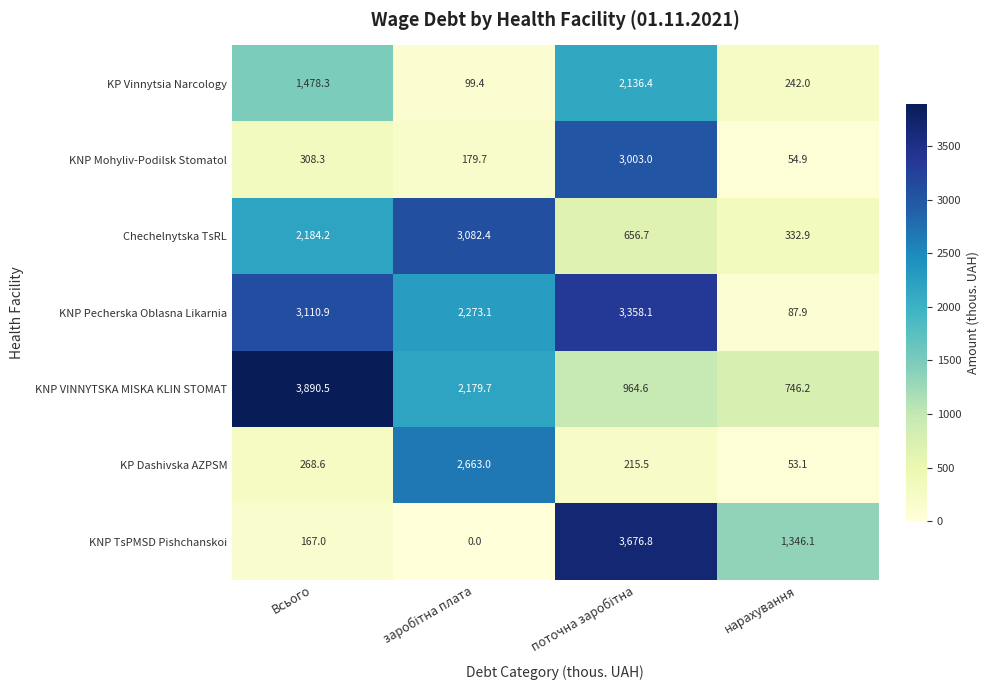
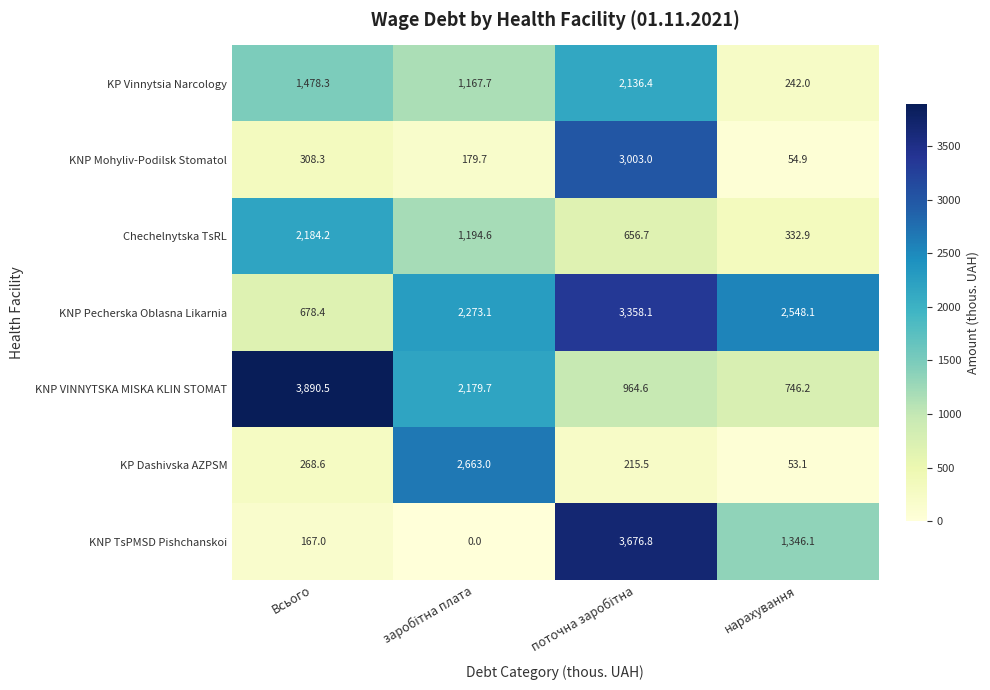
  {
    "KP Vinnytsia Narcology": {
      "Всього": "1,478.3",
-     "заробітна плата": "99.4",
+     "заробітна плата": "1,167.7",
      "поточна заробітна": "2,136.4",
      "нарахування": "242.0"
    },
    "KNP Mohyliv-Podilsk Stomatol": {
      "Всього": "308.3",
      "заробітна плата": "179.7",
      "поточна заробітна": "3,003.0",
      "нарахування": "54.9"
    },
    "Chechelnytska TsRL": {
      "Всього": "2,184.2",
-     "заробітна плата": "3,082.4",
+     "заробітна плата": "1,194.6",
      "поточна заробітна": "656.7",
      "нарахування": "332.9"
    },
    "KNP Pecherska Oblasna Likarnia": {
-     "Всього": "3,110.9",
+     "Всього": "678.4",
      "заробітна плата": "2,273.1",
      "поточна заробітна": "3,358.1",
-     "нарахування": "87.9"
+     "нарахування": "2,548.1"
    },
    "KNP VINNYTSKA MISKA KLIN STOMAT": {
      "Всього": "3,890.5",
      "заробітна плата": "2,179.7",
      "поточна заробітна": "964.6",
      "нарахування": "746.2"
    },
    "KP Dashivska AZPSM": {
      "Всього": "268.6",
      "заробітна плата": "2,663.0",
      "поточна заробітна": "215.5",
      "нарахування": "53.1"
    },
    "KNP TsPMSD Pishchanskoi": {
      "Всього": "167.0",
      "заробітна плата": "0.0",
      "поточна заробітна": "3,676.8",
      "нарахування": "1,346.1"
    }
  }
